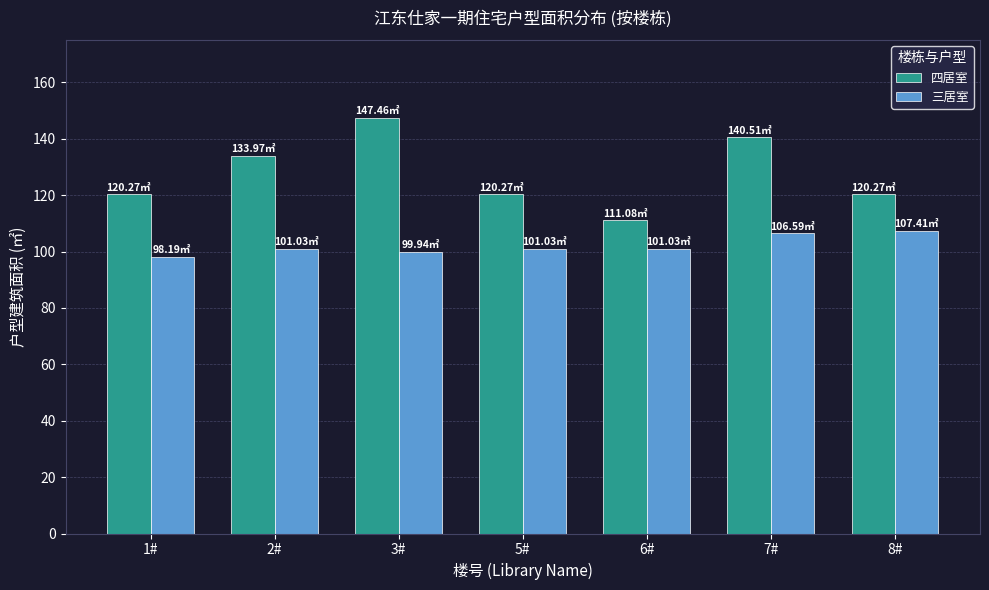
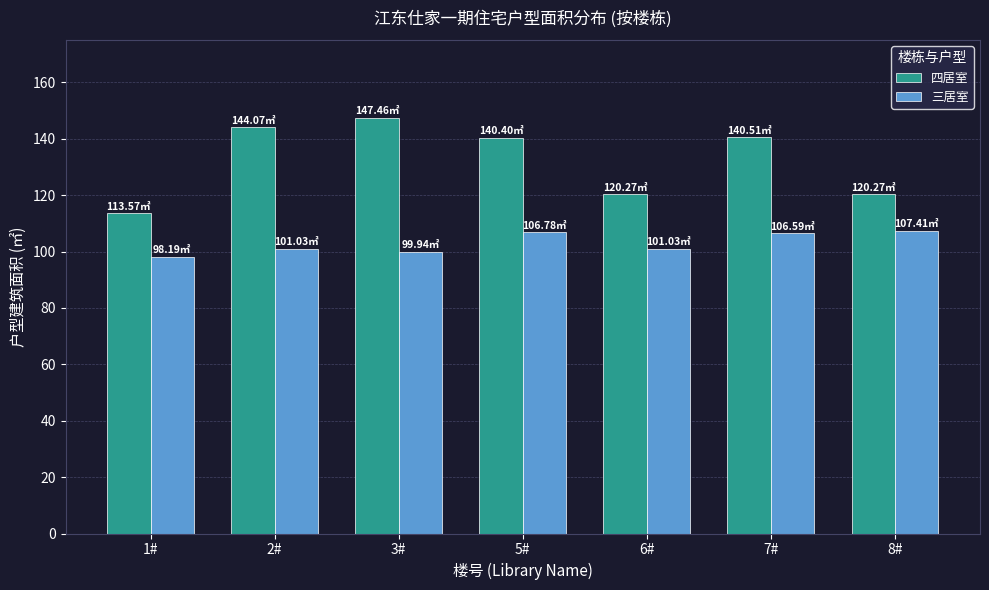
  {
    "四居室": {
-     "1#": "120.27㎡",
-     "2#": "133.97㎡",
+     "1#": "113.57㎡",
+     "2#": "144.07㎡",
      "3#": "147.46㎡",
-     "5#": "120.27㎡",
-     "6#": "111.08㎡",
+     "5#": "140.40㎡",
+     "6#": "120.27㎡",
      "7#": "140.51㎡",
      "8#": "120.27㎡"
    },
    "三居室": {
      "1#": "98.19㎡",
      "2#": "101.03㎡",
      "3#": "99.94㎡",
-     "5#": "101.03㎡",
+     "5#": "106.78㎡",
      "6#": "101.03㎡",
      "7#": "106.59㎡",
      "8#": "107.41㎡"
    }
  }
